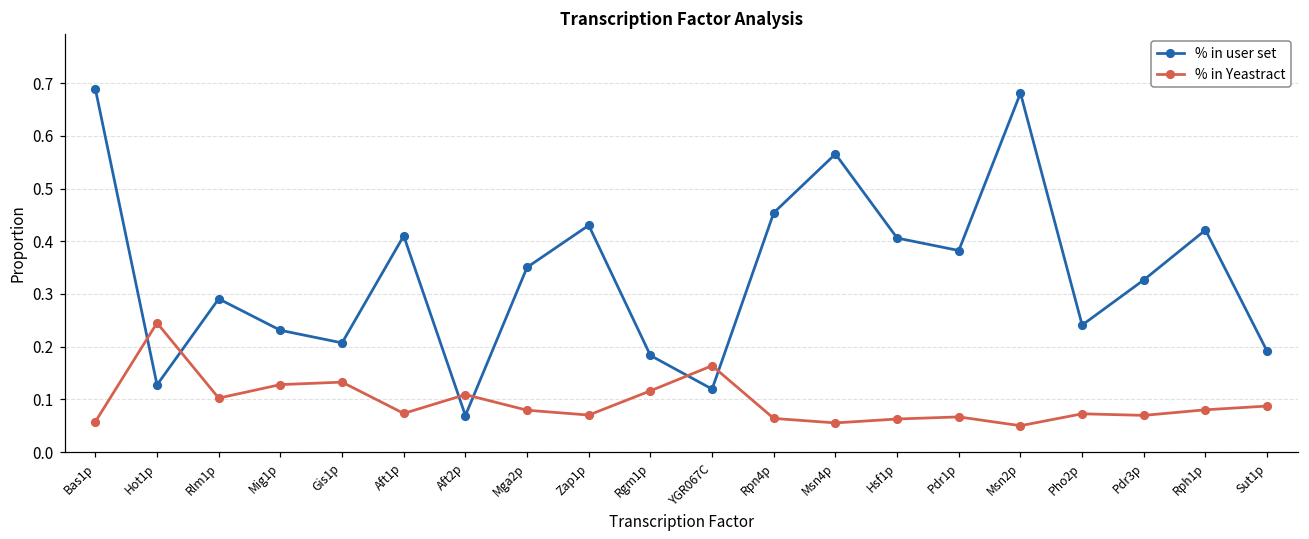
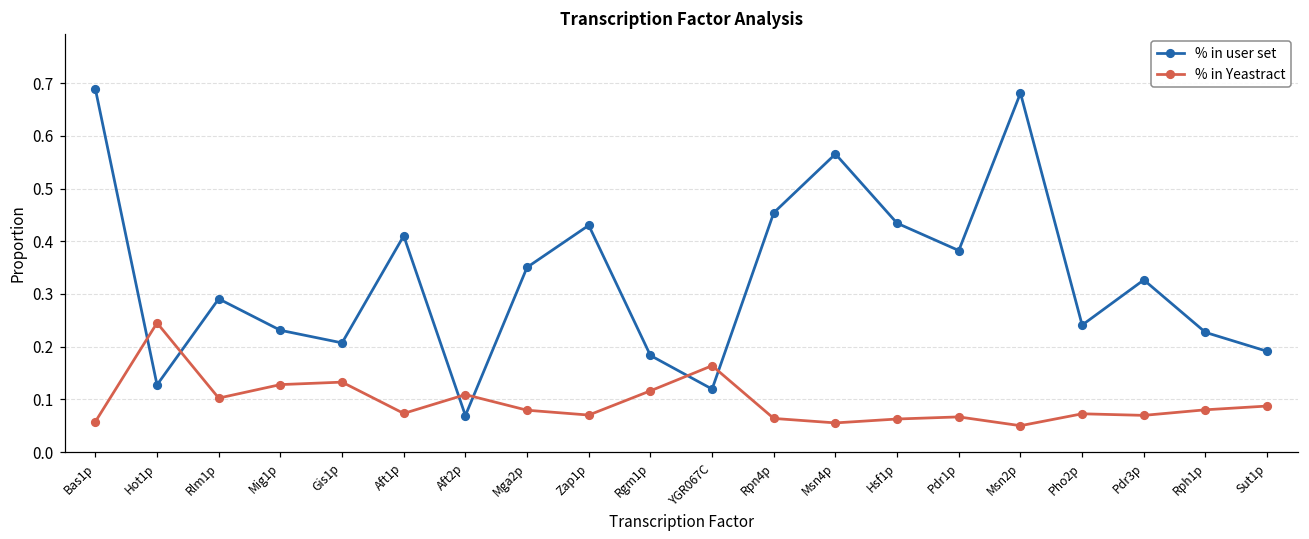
  {
    "% in user set": {
      "Bas1p": 0.69,
      "Hot1p": 0.13,
      "Rlm1p": 0.29,
      "Mig1p": 0.23,
      "Gis1p": 0.21,
      "Aft1p": 0.41,
      "Aft2p": 0.07,
      "Mga2p": 0.35,
      "Zap1p": 0.43,
      "Rgm1p": 0.18,
      "YGR067C": 0.12,
      "Rpn4p": 0.45,
      "Msn4p": 0.57,
-     "Hsf1p": 0.41,
+     "Hsf1p": 0.43,
      "Pdr1p": 0.38,
      "Msn2p": 0.68,
      "Pho2p": 0.24,
      "Pdr3p": 0.33,
-     "Rph1p": 0.42,
+     "Rph1p": 0.23,
      "Sut1p": 0.19
    },
    "% in Yeastract": {
      "Bas1p": 0.06,
      "Hot1p": 0.25,
      "Rlm1p": 0.10,
      "Mig1p": 0.13,
      "Gis1p": 0.13,
      "Aft1p": 0.07,
      "Aft2p": 0.11,
      "Mga2p": 0.08,
      "Zap1p": 0.07,
      "Rgm1p": 0.12,
      "YGR067C": 0.16,
      "Rpn4p": 0.06,
      "Msn4p": 0.06,
      "Hsf1p": 0.06,
      "Pdr1p": 0.07,
      "Msn2p": 0.05,
      "Pho2p": 0.07,
      "Pdr3p": 0.07,
      "Rph1p": 0.08,
      "Sut1p": 0.09
    }
  }
